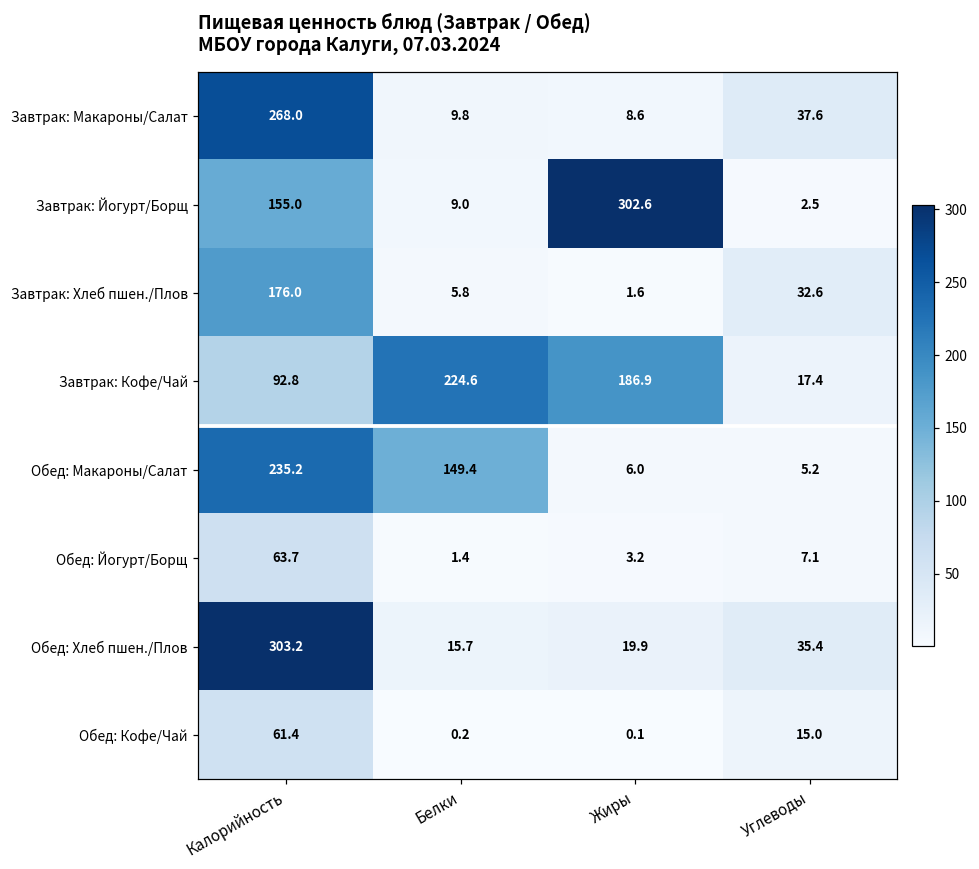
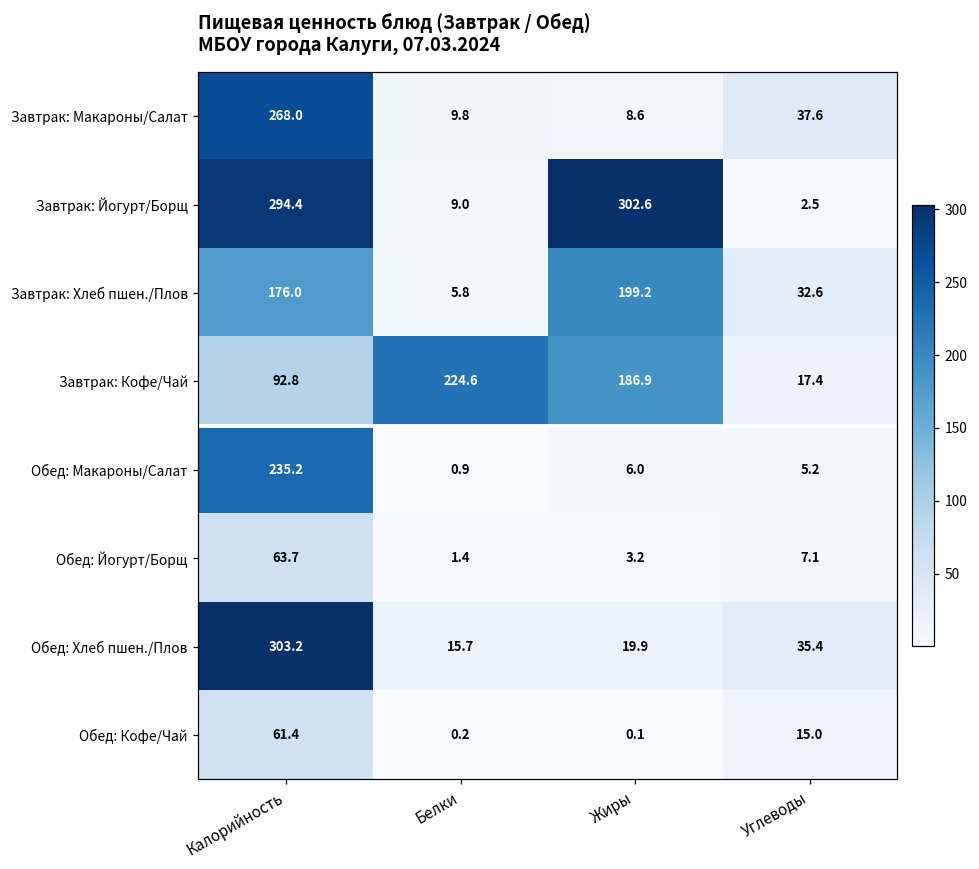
  {
    "Завтрак: Макароны/Салат": {
      "Калорийность": 268.0,
      "Белки": 9.8,
      "Жиры": 8.6,
      "Углеводы": 37.6
    },
    "Завтрак: Йогурт/Борщ": {
-     "Калорийность": 155.0,
+     "Калорийность": 294.4,
      "Белки": 9.0,
      "Жиры": 302.6,
      "Углеводы": 2.5
    },
    "Завтрак: Хлеб пшен./Плов": {
      "Калорийность": 176.0,
      "Белки": 5.8,
-     "Жиры": 1.6,
+     "Жиры": 199.2,
      "Углеводы": 32.6
    },
    "Завтрак: Кофе/Чай": {
      "Калорийность": 92.8,
      "Белки": 224.6,
      "Жиры": 186.9,
      "Углеводы": 17.4
    },
    "Обед: Макароны/Салат": {
      "Калорийность": 235.2,
-     "Белки": 149.4,
+     "Белки": 0.9,
      "Жиры": 6.0,
      "Углеводы": 5.2
    },
    "Обед: Йогурт/Борщ": {
      "Калорийность": 63.7,
      "Белки": 1.4,
      "Жиры": 3.2,
      "Углеводы": 7.1
    },
    "Обед: Хлеб пшен./Плов": {
      "Калорийность": 303.2,
      "Белки": 15.7,
      "Жиры": 19.9,
      "Углеводы": 35.4
    },
    "Обед: Кофе/Чай": {
      "Калорийность": 61.4,
      "Белки": 0.2,
      "Жиры": 0.1,
      "Углеводы": 15.0
    }
  }
